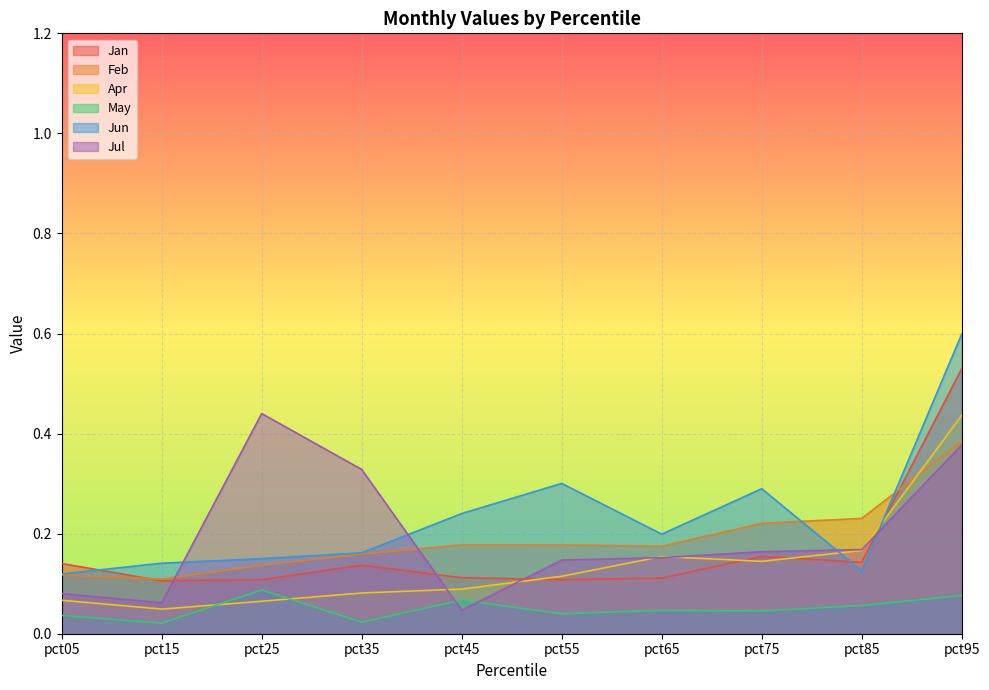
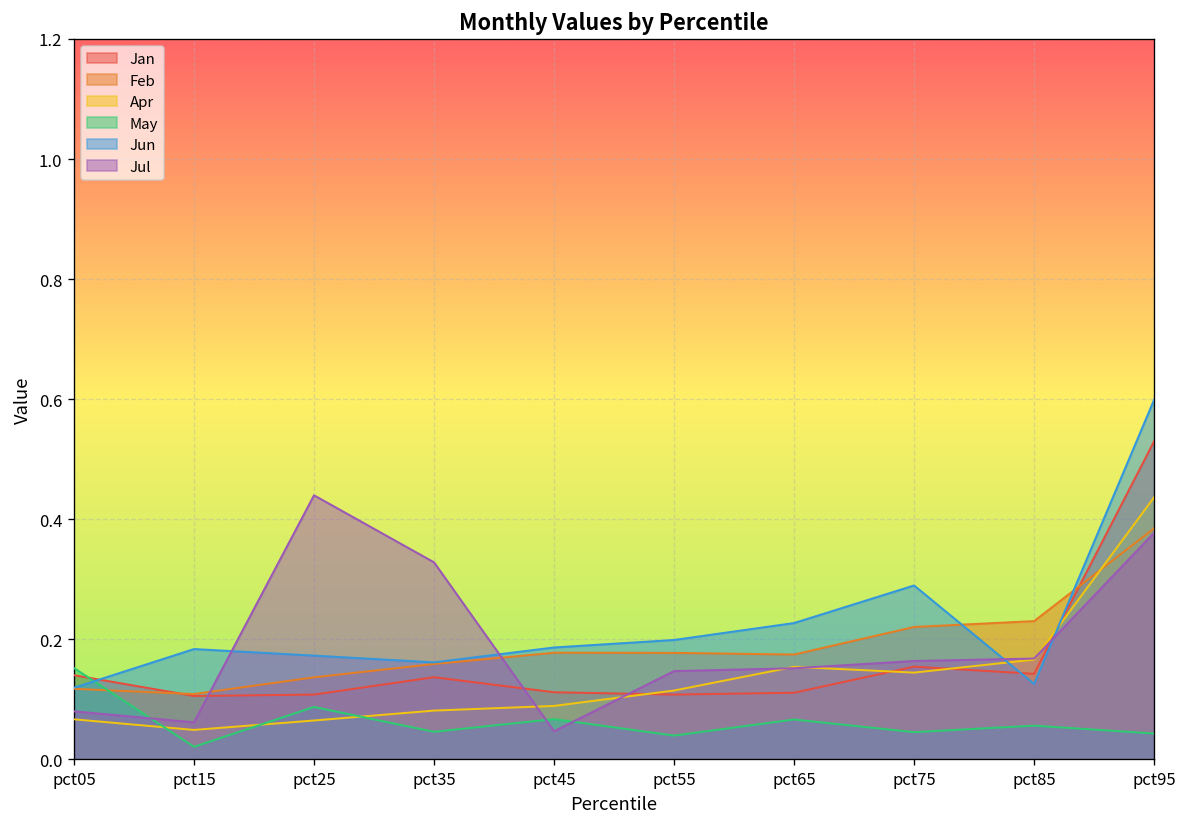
  {
    "May": {
-     "pct05": 0.04,
+     "pct05": 0.15,
      "pct15": 0.02,
      "pct25": 0.09,
-     "pct35": 0.02,
+     "pct35": 0.05,
      "pct45": 0.07,
      "pct55": 0.04,
-     "pct65": 0.05,
+     "pct65": 0.07,
      "pct75": 0.05,
      "pct85": 0.06,
-     "pct95": 0.08
+     "pct95": 0.04
    },
    "Jun": {
-     "pct15": 0.14,
-     "pct25": 0.15,
-     "pct45": 0.24,
-     "pct55": 0.30,
-     "pct65": 0.20,
+     "pct15": 0.18,
+     "pct25": 0.17,
+     "pct45": 0.19,
+     "pct55": 0.20,
+     "pct65": 0.23,
      "pct75": 0.29,
      "pct85": 0.13,
      "pct95": 0.60
    },
    "Jul": {
      "pct05": 0.08,
      "pct15": 0.06,
      "pct25": 0.44,
      "pct35": 0.33,
      "pct45": 0.05,
      "pct55": 0.15,
      "pct75": 0.16,
      "pct95": 0.38
    }
  }
